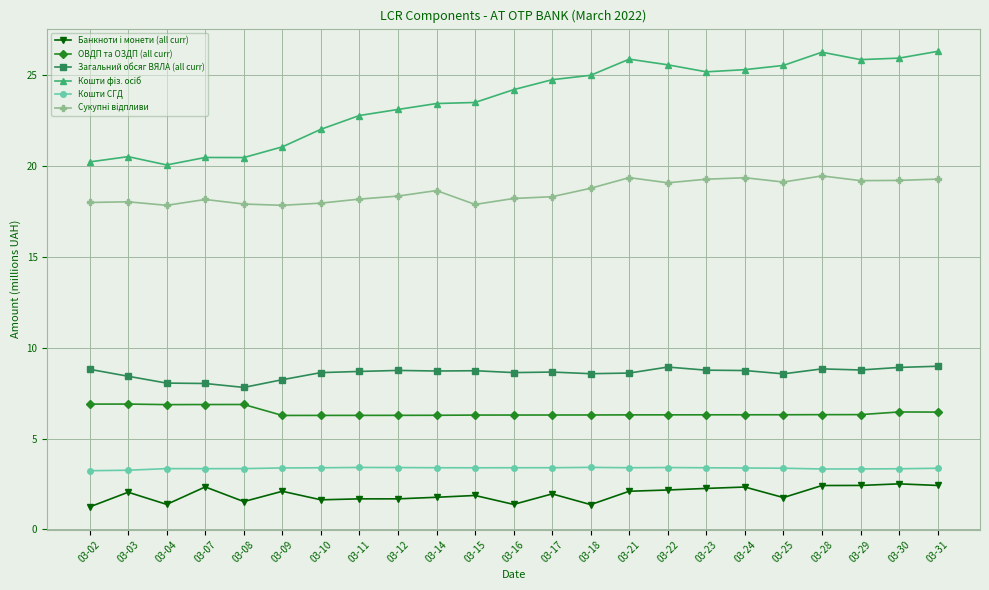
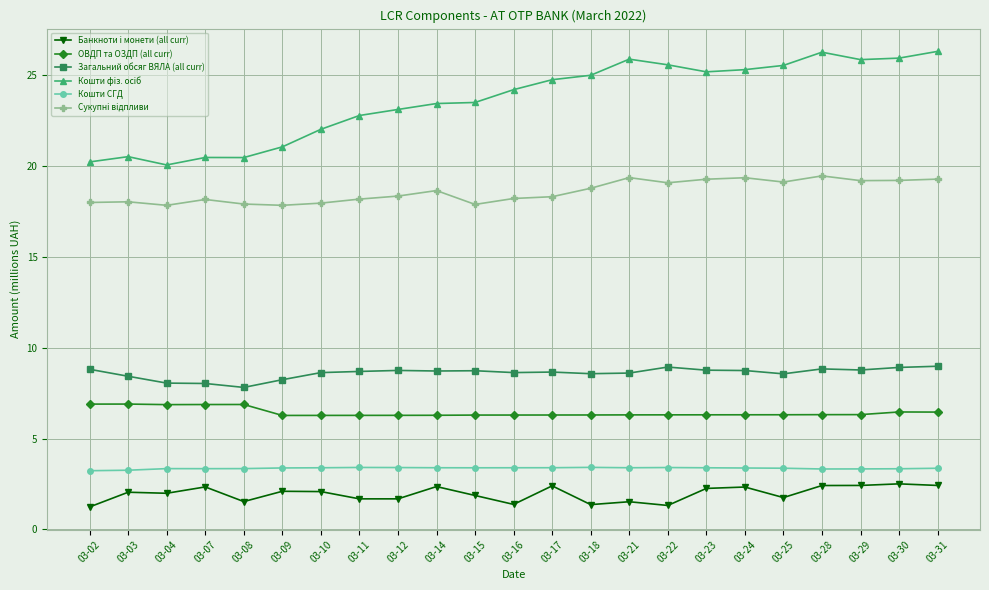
  {
    "Банкноти і монети (all curr)": {
      "03-02": 1.2,
      "03-03": 2.0,
-     "03-04": 1.4,
+     "03-04": 2.0,
      "03-07": 2.3,
      "03-08": 1.5,
      "03-09": 2.1,
-     "03-10": 1.6,
+     "03-10": 2.1,
      "03-11": 1.7,
      "03-12": 1.7,
-     "03-14": 1.8,
+     "03-14": 2.4,
      "03-15": 1.9,
      "03-16": 1.4,
-     "03-17": 2.0,
+     "03-17": 2.4,
      "03-18": 1.4,
-     "03-21": 2.1,
-     "03-22": 2.2,
+     "03-21": 1.5,
+     "03-22": 1.3,
      "03-23": 2.3,
      "03-24": 2.3,
      "03-25": 1.8,
      "03-28": 2.4,
      "03-29": 2.4,
      "03-30": 2.5,
      "03-31": 2.4
    }
  }
